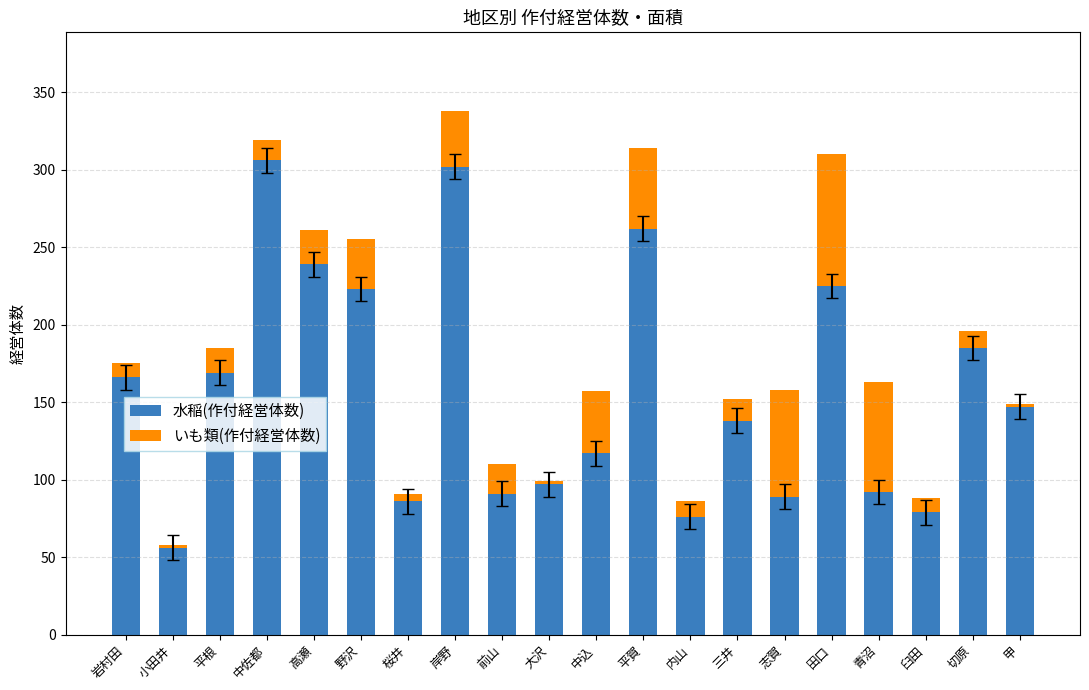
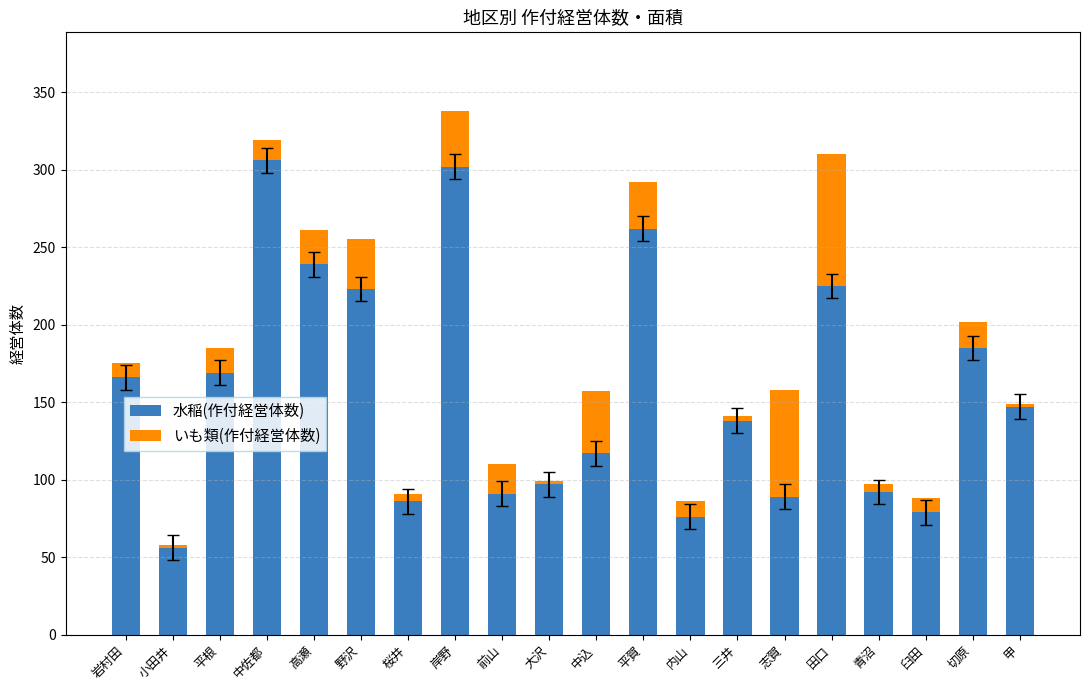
  {
    "いも類(作付経営体数)": {
      "岩村田": 9,
      "小田井": 2,
      "平根": 16,
      "中佐都": 13,
      "高瀬": 22,
      "野沢": 32,
      "桜井": 5,
      "岸野": 36,
      "前山": 19,
      "大沢": 2,
      "中込": 40,
-     "平賀": 52,
+     "平賀": 30,
      "内山": 10,
-     "三井": 14,
+     "三井": 3,
      "志賀": 69,
      "田口": 85,
-     "青沼": 71,
+     "青沼": 5,
      "臼田": 9,
-     "切原": 11,
+     "切原": 17,
      "甲": 2
    }
  }
